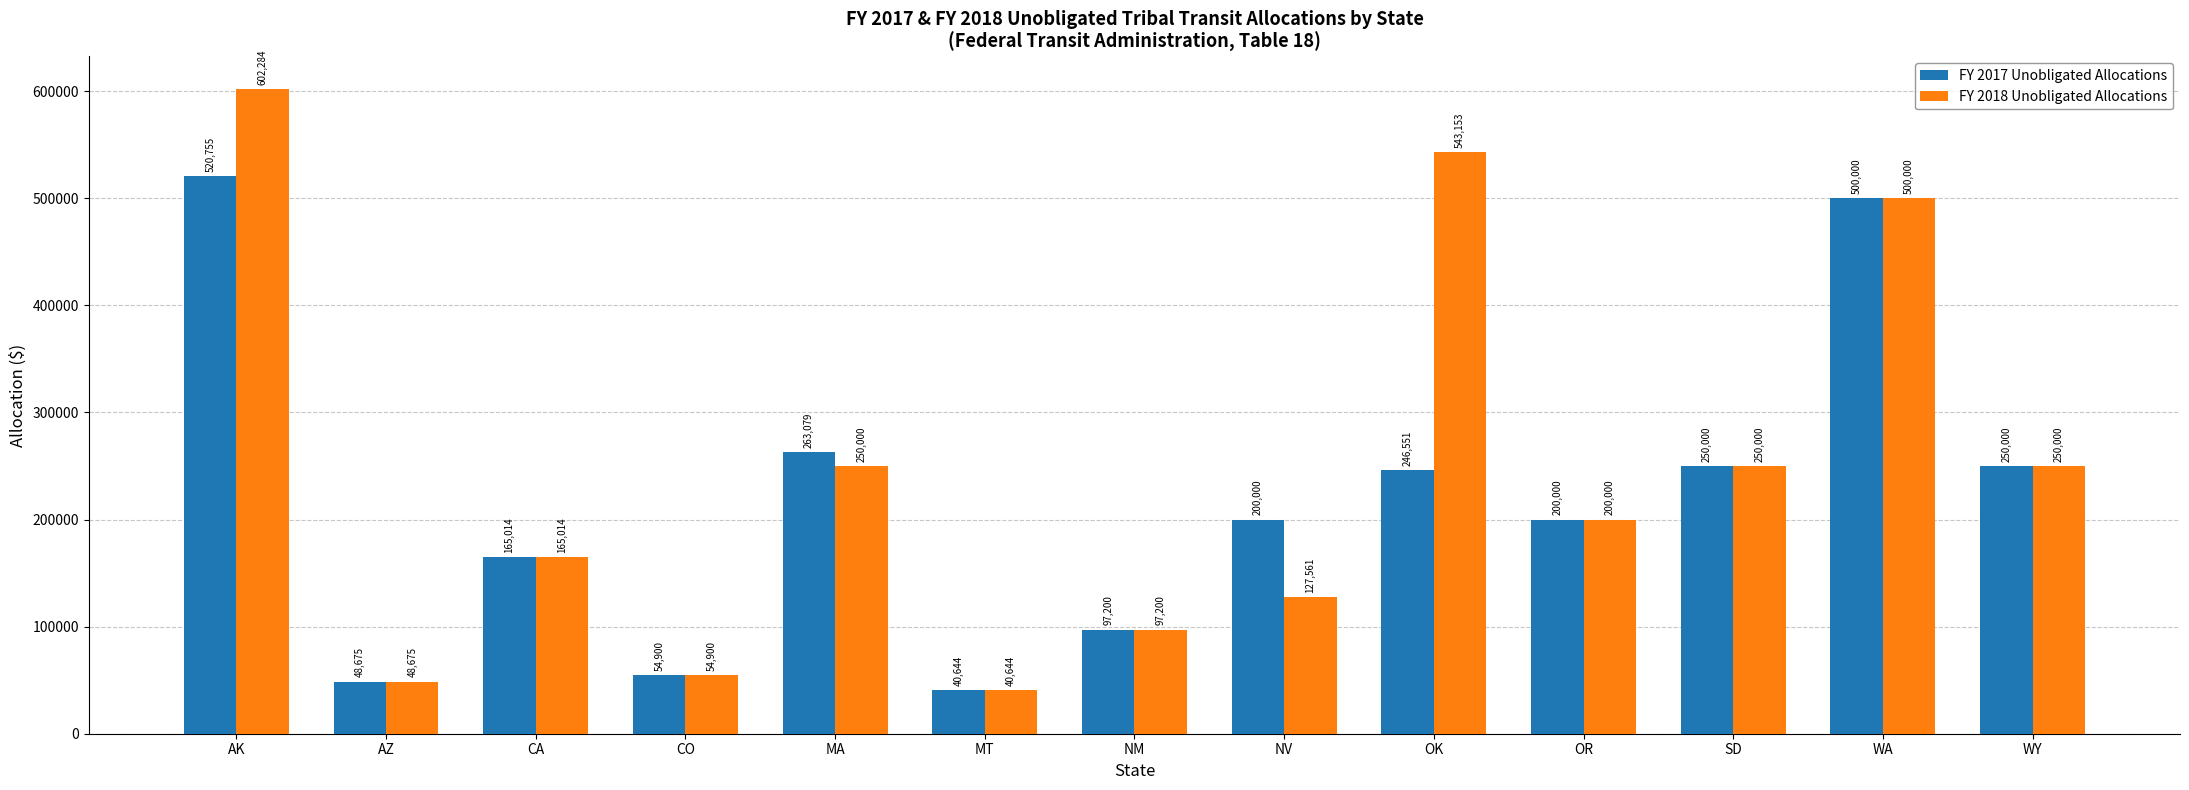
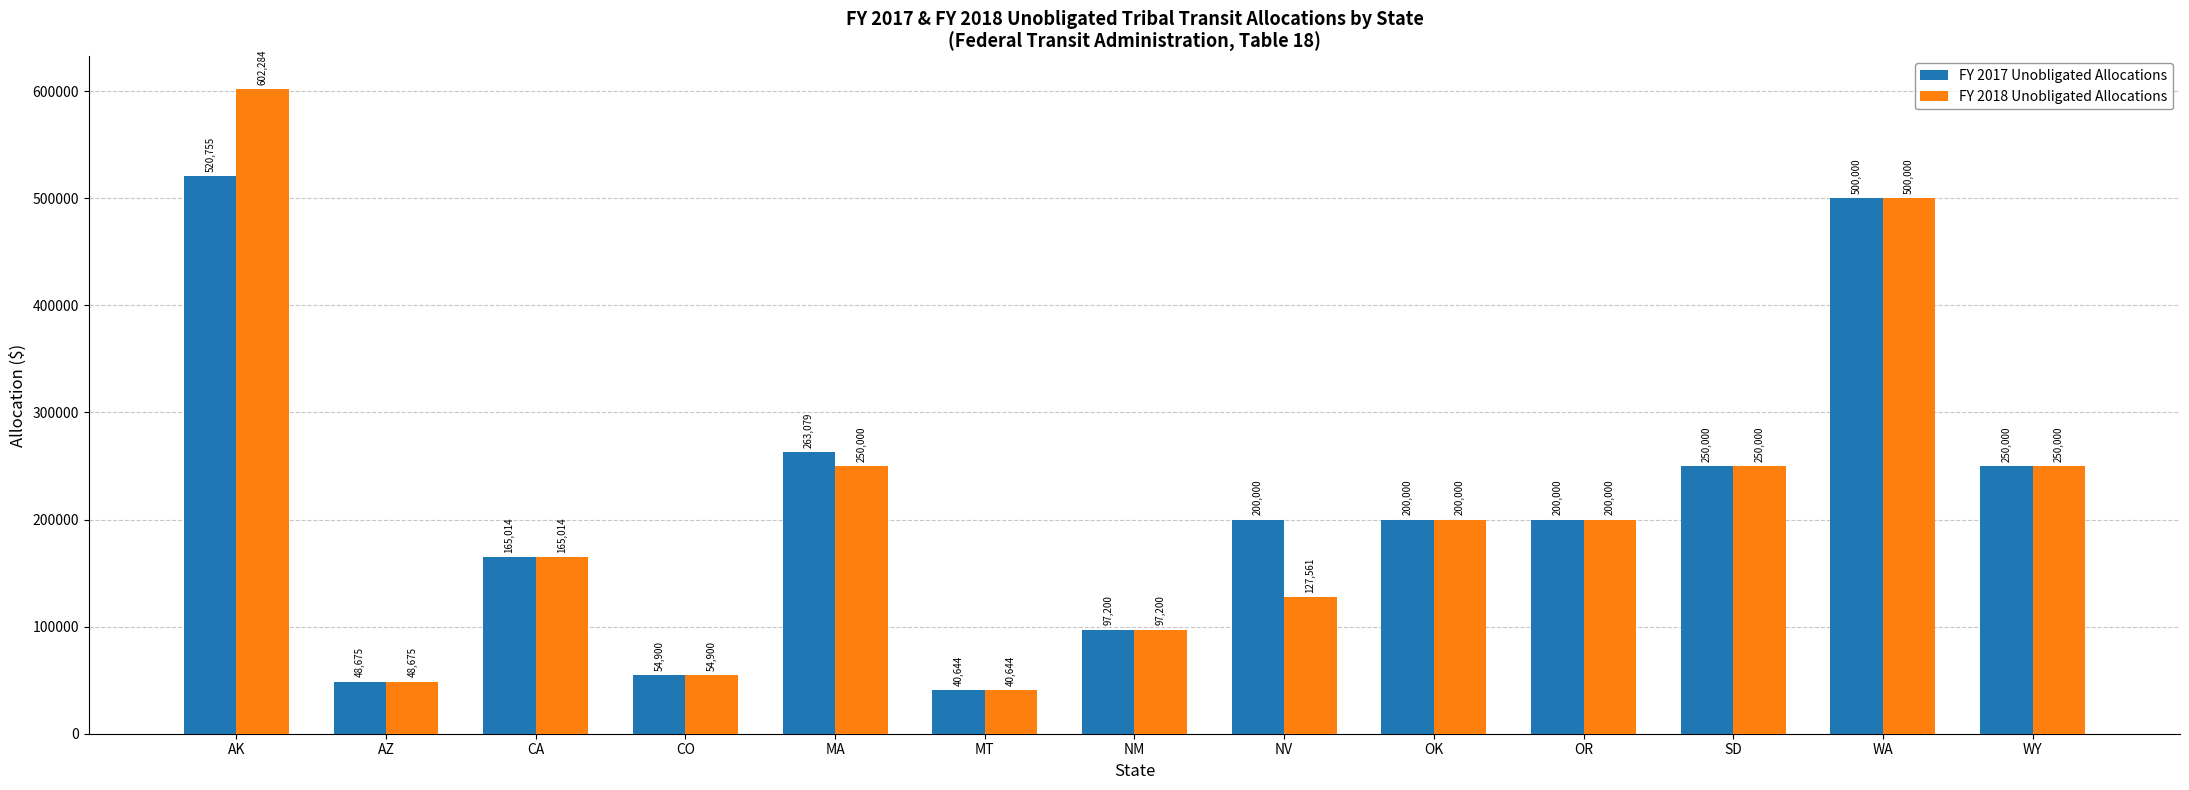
  {
    "FY 2017 Unobligated Allocations": {
      "AK": "520,755",
      "AZ": "48,675",
      "CA": "165,014",
      "CO": "54,900",
      "MA": "263,079",
      "MT": "40,644",
      "NM": "97,200",
      "NV": "200,000",
-     "OK": "246,551",
+     "OK": "200,000",
      "OR": "200,000",
      "SD": "250,000",
      "WA": "500,000",
      "WY": "250,000"
    },
    "FY 2018 Unobligated Allocations": {
      "AK": "602,284",
      "AZ": "48,675",
      "CA": "165,014",
      "CO": "54,900",
      "MA": "250,000",
      "MT": "40,644",
      "NM": "97,200",
      "NV": "127,561",
-     "OK": "543,153",
+     "OK": "200,000",
      "OR": "200,000",
      "SD": "250,000",
      "WA": "500,000",
      "WY": "250,000"
    }
  }
